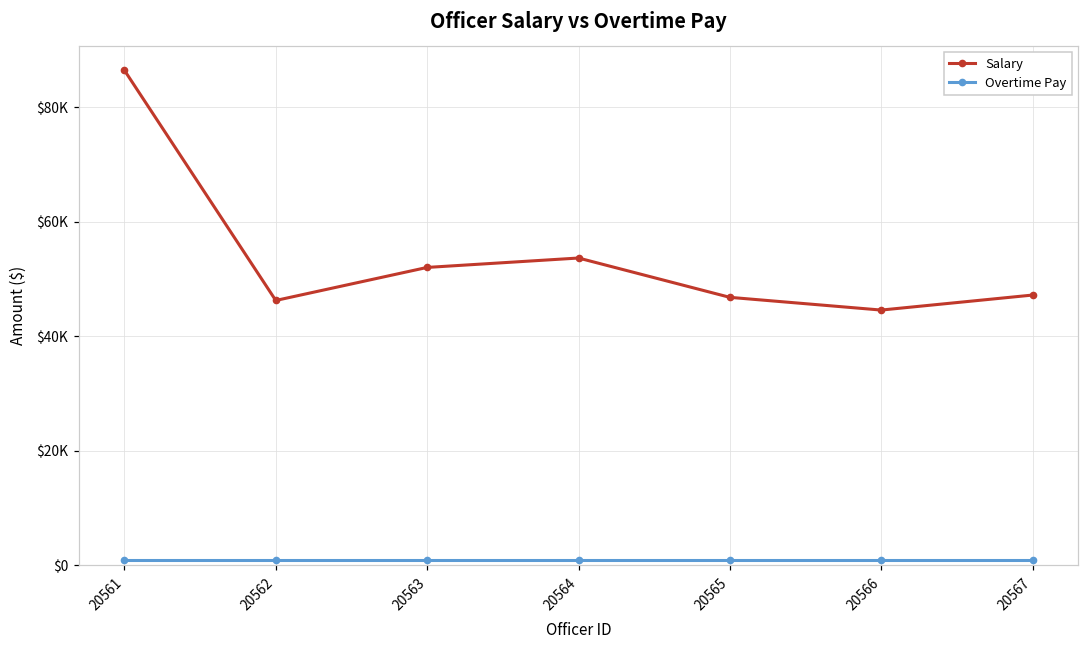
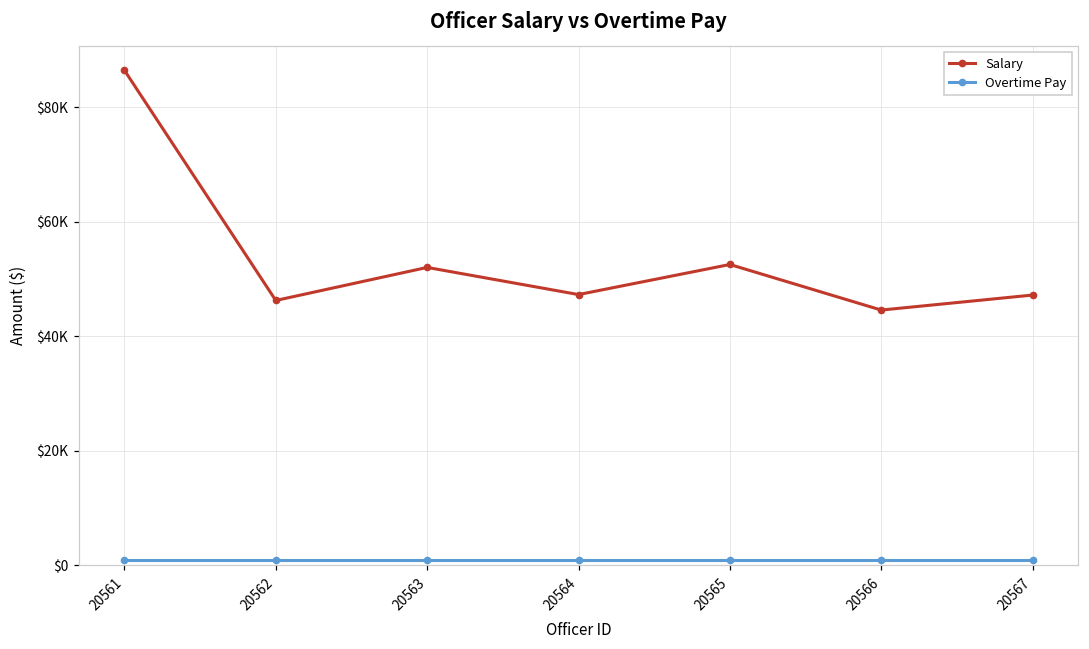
  {
    "Salary": {
      "20561": "$86000",
      "20562": "$46000",
      "20563": "$52000",
-     "20564": "$54000",
-     "20565": "$47000",
+     "20564": "$47000",
+     "20565": "$53000",
      "20566": "$45000",
      "20567": "$47000"
    },
    "Overtime Pay": {
      "20561": "$1000",
      "20562": "$1000",
      "20563": "$1000",
      "20564": "$1000",
      "20565": "$1000",
      "20566": "$1000",
      "20567": "$1000"
    }
  }
